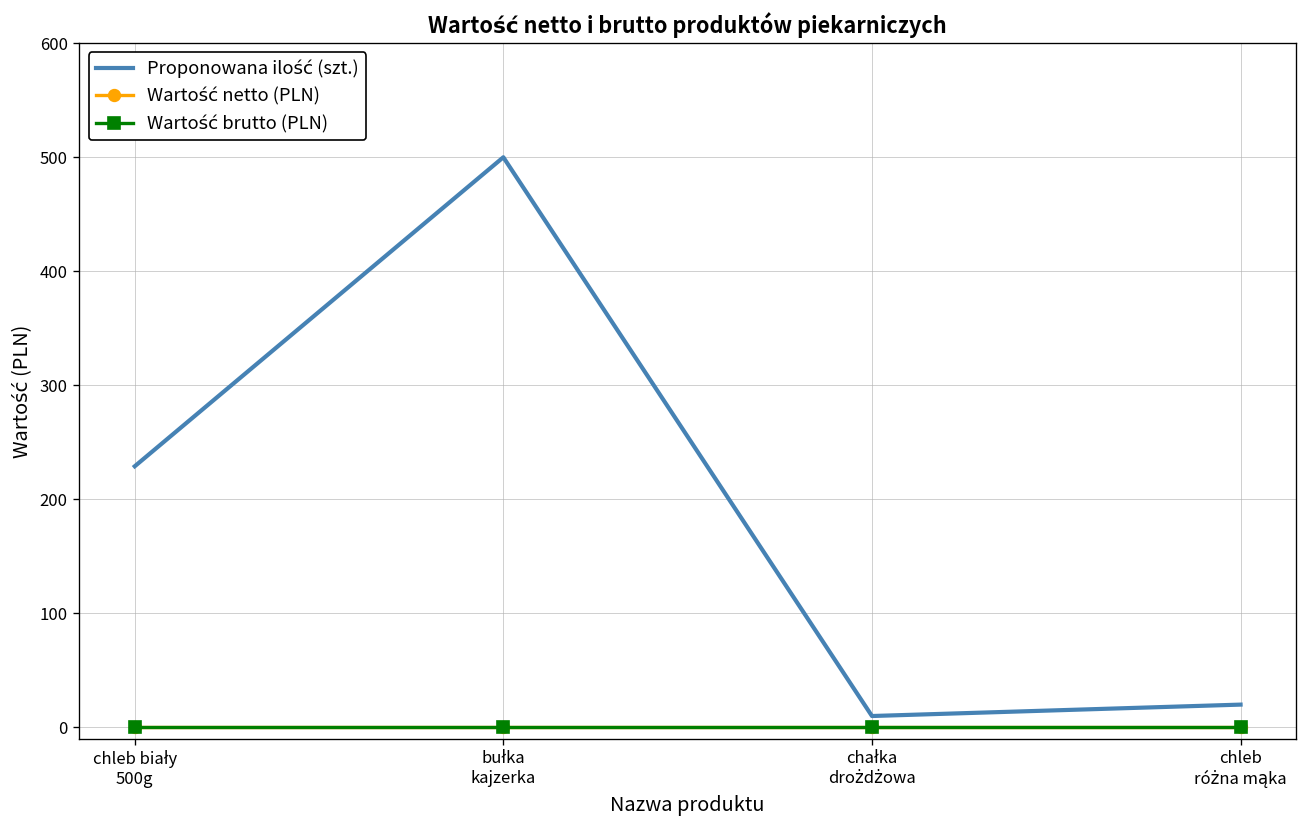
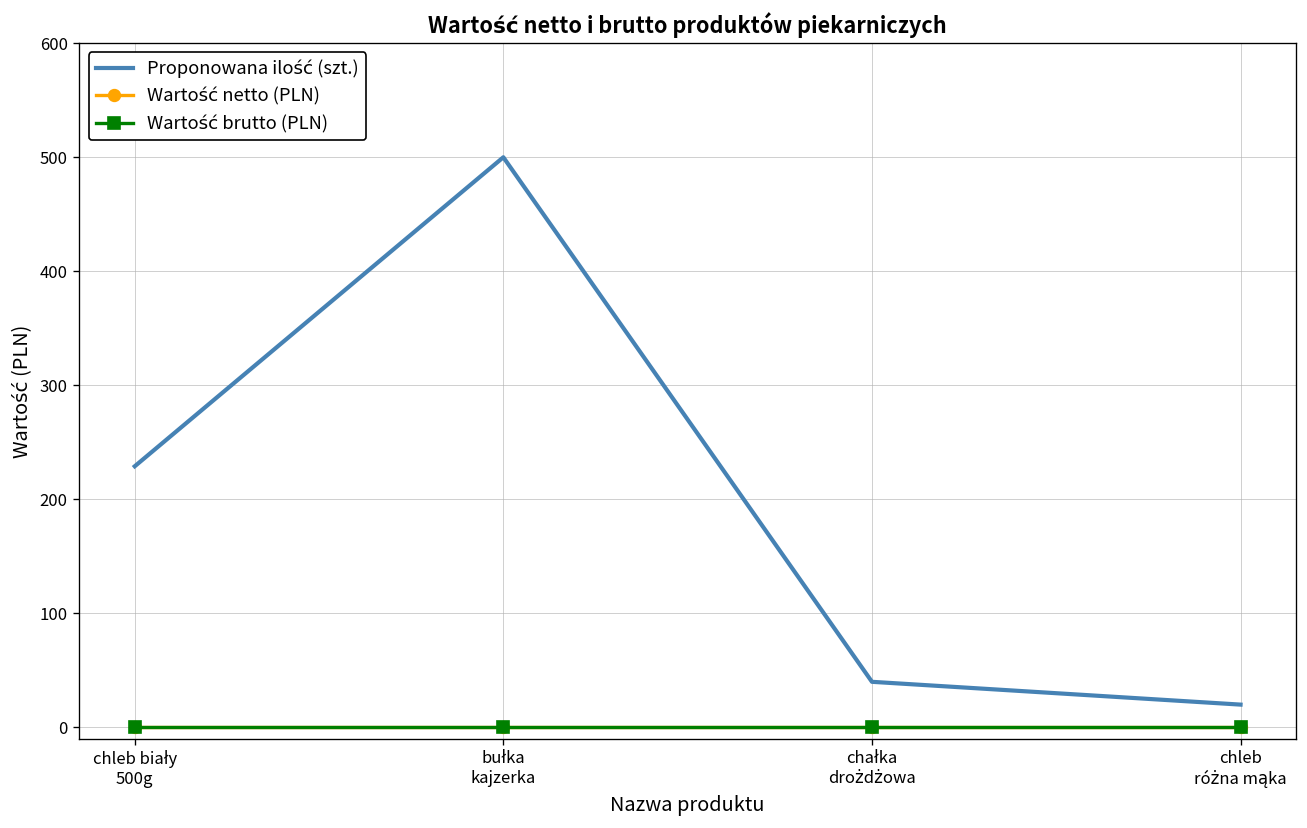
  {
    "Proponowana ilość (szt.)": {
      "chleb biały 500g": 230,
      "bułka kajzerka": 500,
-     "chałka drożdżowa": 10,
+     "chałka drożdżowa": 40,
      "chleb różna mąka": 20
    },
    "Wartość brutto (PLN)": {
      "chleb biały 500g": 0,
      "bułka kajzerka": 0,
      "chałka drożdżowa": 0,
      "chleb różna mąka": 0
    }
  }
